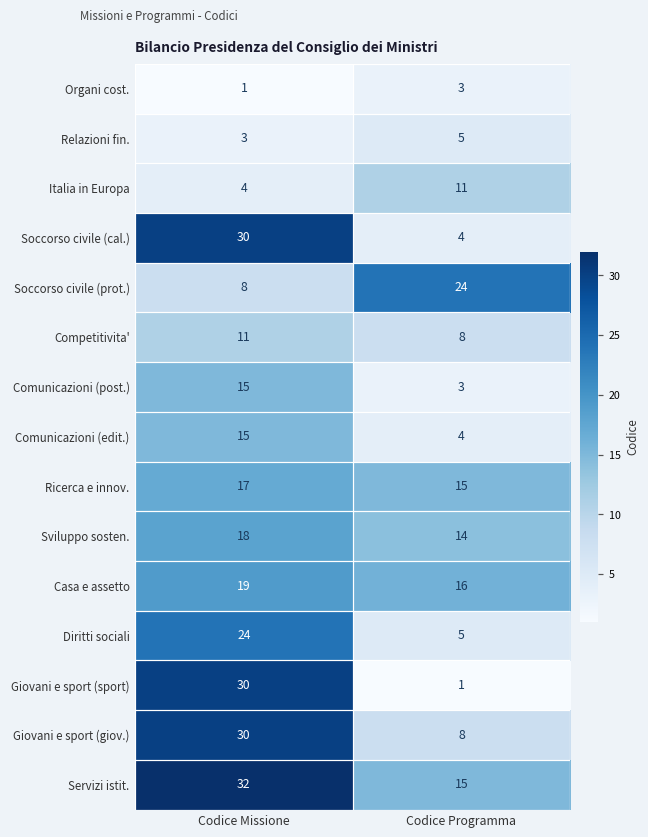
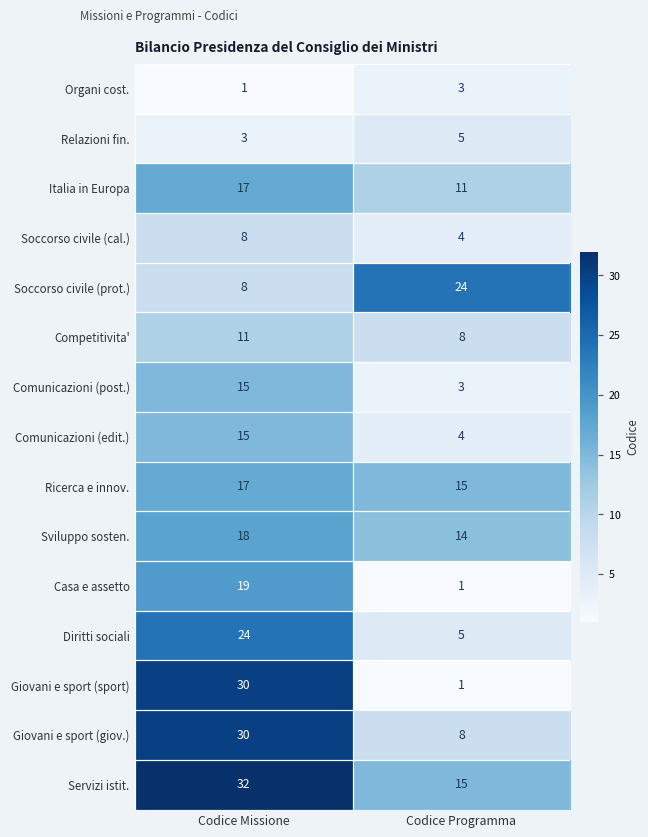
  {
    "Organi cost.": {
      "Codice Missione": 1,
      "Codice Programma": 3
    },
    "Relazioni fin.": {
      "Codice Missione": 3,
      "Codice Programma": 5
    },
    "Italia in Europa": {
-     "Codice Missione": 4,
+     "Codice Missione": 17,
      "Codice Programma": 11
    },
    "Soccorso civile (cal.)": {
-     "Codice Missione": 30,
+     "Codice Missione": 8,
      "Codice Programma": 4
    },
    "Soccorso civile (prot.)": {
      "Codice Missione": 8,
      "Codice Programma": 24
    },
    "Competitivita'": {
      "Codice Missione": 11,
      "Codice Programma": 8
    },
    "Comunicazioni (post.)": {
      "Codice Missione": 15,
      "Codice Programma": 3
    },
    "Comunicazioni (edit.)": {
      "Codice Missione": 15,
      "Codice Programma": 4
    },
    "Ricerca e innov.": {
      "Codice Missione": 17,
      "Codice Programma": 15
    },
    "Sviluppo sosten.": {
      "Codice Missione": 18,
      "Codice Programma": 14
    },
    "Casa e assetto": {
      "Codice Missione": 19,
-     "Codice Programma": 16
+     "Codice Programma": 1
    },
    "Diritti sociali": {
      "Codice Missione": 24,
      "Codice Programma": 5
    },
    "Giovani e sport (sport)": {
      "Codice Missione": 30,
      "Codice Programma": 1
    },
    "Giovani e sport (giov.)": {
      "Codice Missione": 30,
      "Codice Programma": 8
    },
    "Servizi istit.": {
      "Codice Missione": 32,
      "Codice Programma": 15
    }
  }
